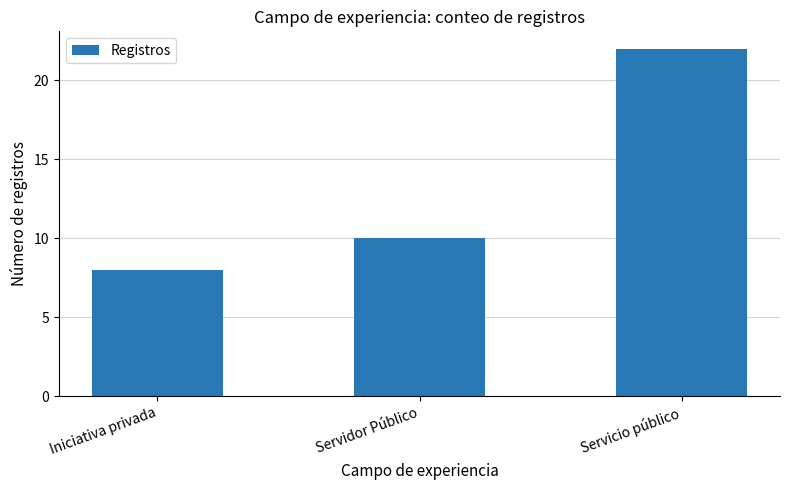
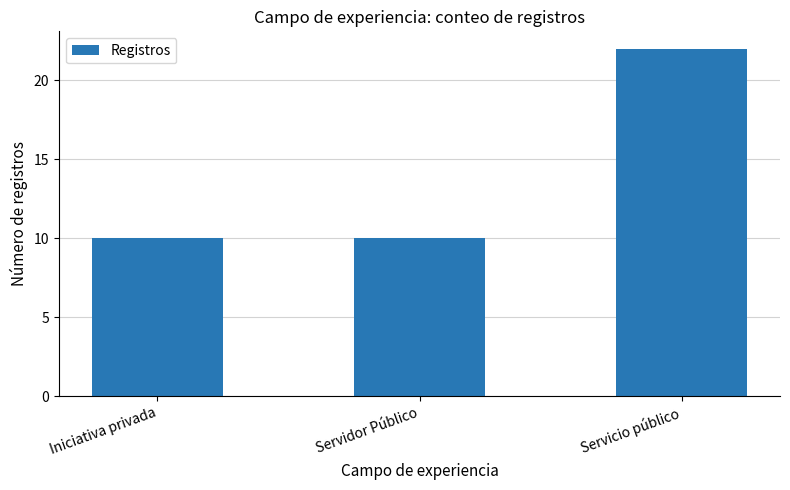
  {
-   "Iniciativa privada": 8,
+   "Iniciativa privada": 10,
    "Servidor Público": 10,
    "Servicio público": 22
  }
